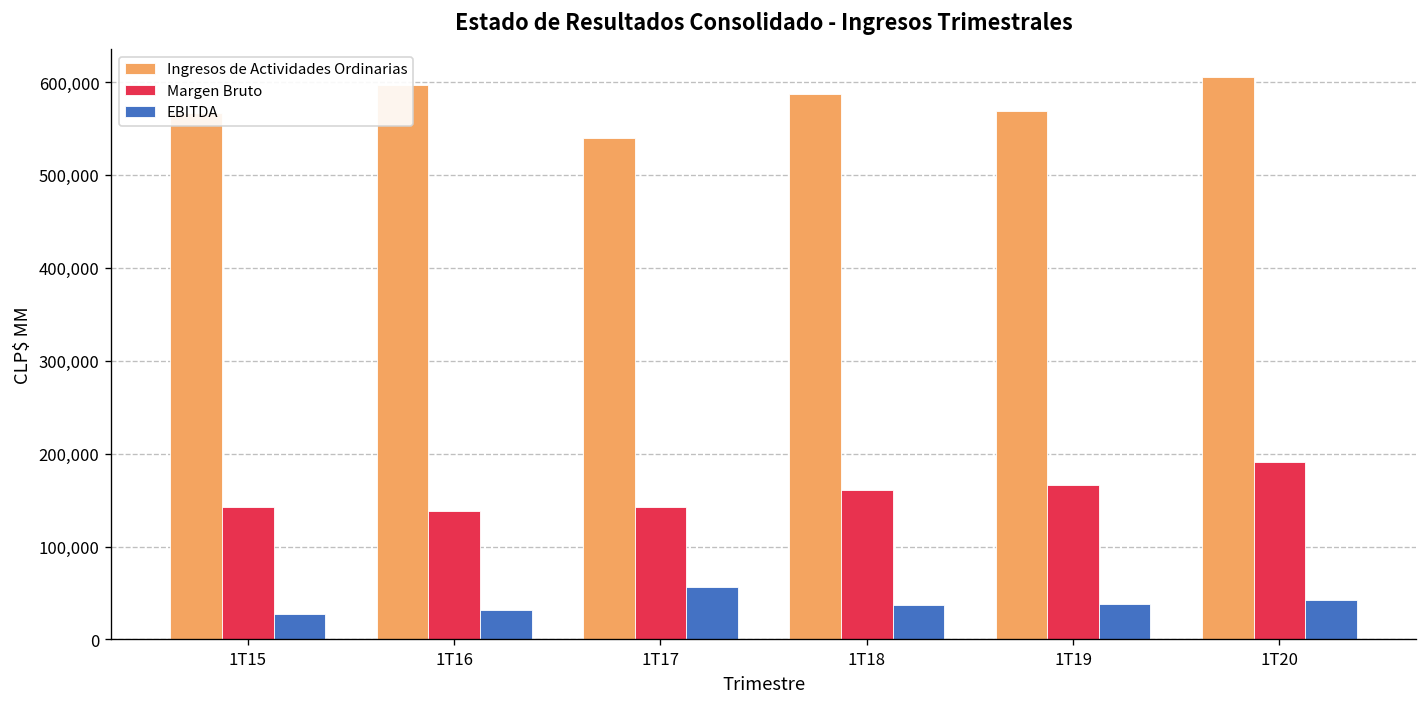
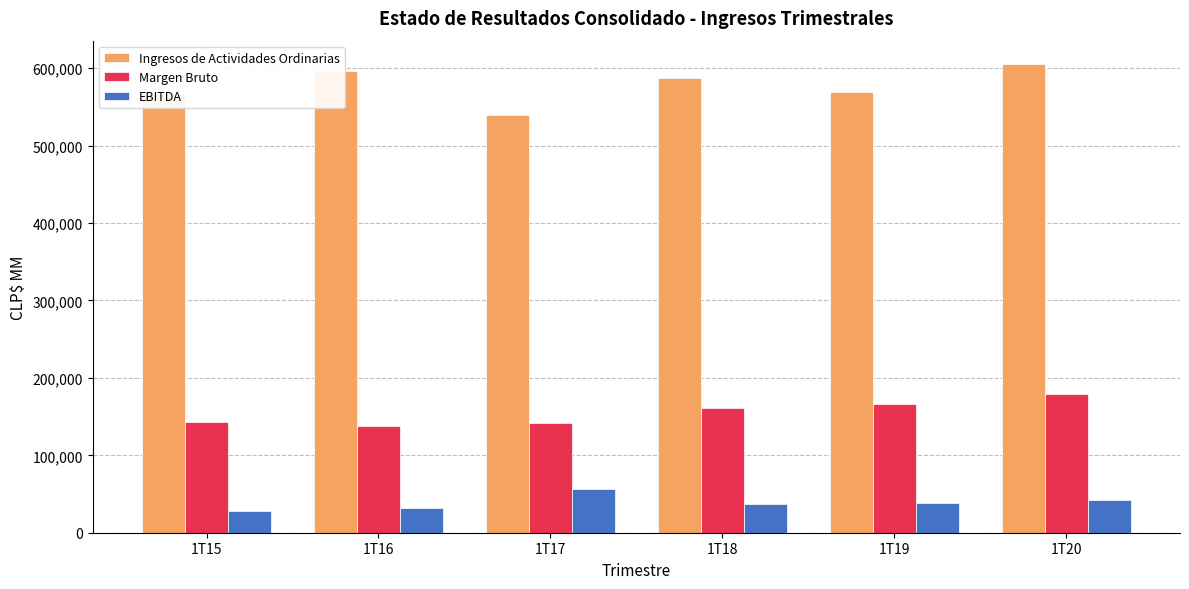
  {
    "Ingresos de Actividades Ordinarias": {
      "1T17": "540,000",
      "1T18": "590,000",
      "1T19": "570,000",
      "1T20": "610,000"
    },
    "Margen Bruto": {
      "1T15": "140,000",
      "1T16": "140,000",
      "1T17": "140,000",
      "1T18": "160,000",
      "1T19": "170,000",
-     "1T20": "190,000"
+     "1T20": "180,000"
    },
    "EBITDA": {
      "1T15": "30,000",
      "1T16": "30,000",
      "1T17": "60,000",
      "1T18": "40,000",
      "1T19": "40,000",
      "1T20": "40,000"
    }
  }
